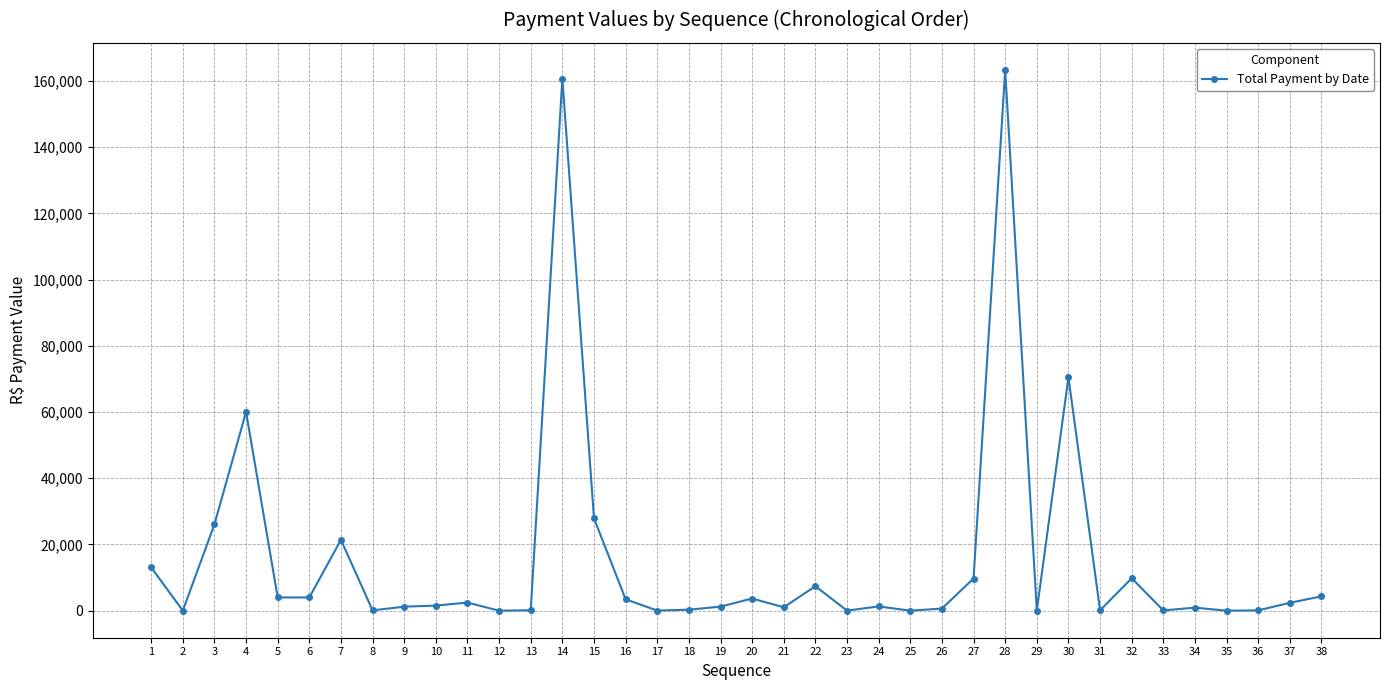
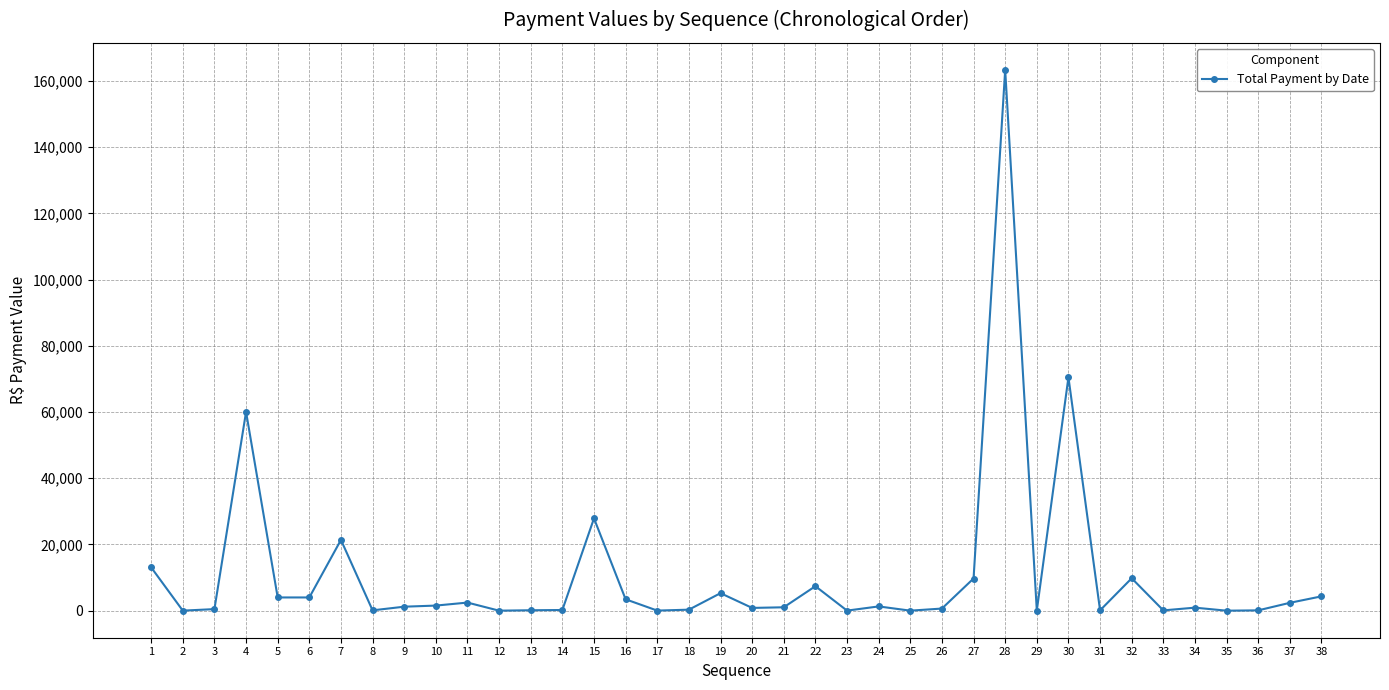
  {
    "1": "13,000",
    "2": "0",
-   "3": "26,000",
+   "3": "0",
    "4": "60,000",
    "5": "4,000",
    "6": "4,000",
    "7": "21,000",
    "8": "0",
    "9": "1,000",
    "10": "2,000",
    "11": "2,000",
    "12": "0",
    "13": "0",
-   "14": "161,000",
+   "14": "0",
    "15": "28,000",
    "16": "3,000",
    "17": "0",
    "18": "0",
-   "19": "1,000",
-   "20": "4,000",
+   "19": "5,000",
+   "20": "1,000",
    "21": "1,000",
    "22": "7,000",
    "23": "0",
    "24": "1,000",
    "25": "0",
    "26": "1,000",
    "27": "10,000",
    "28": "163,000",
    "29": "0",
    "30": "70,000",
    "31": "0",
    "32": "10,000",
    "33": "0",
    "34": "1,000",
    "35": "0",
    "36": "0",
    "37": "2,000",
    "38": "4,000"
  }
